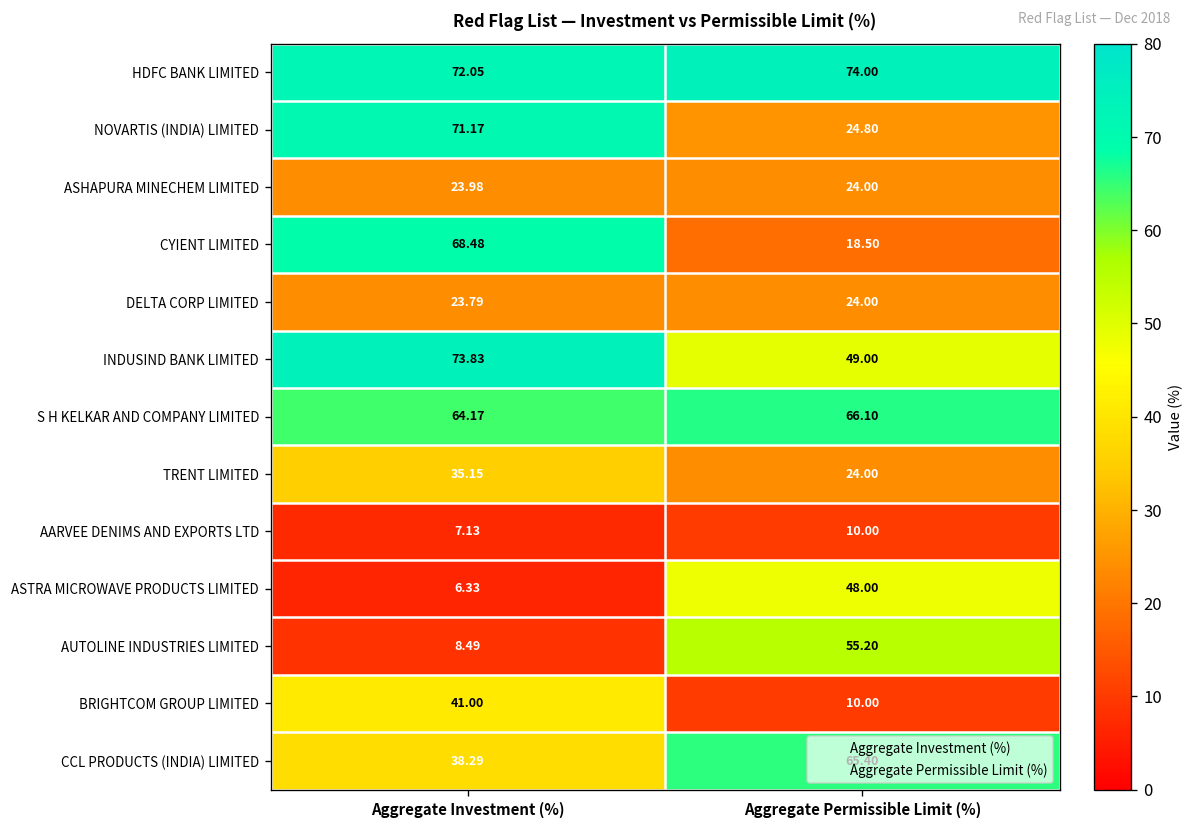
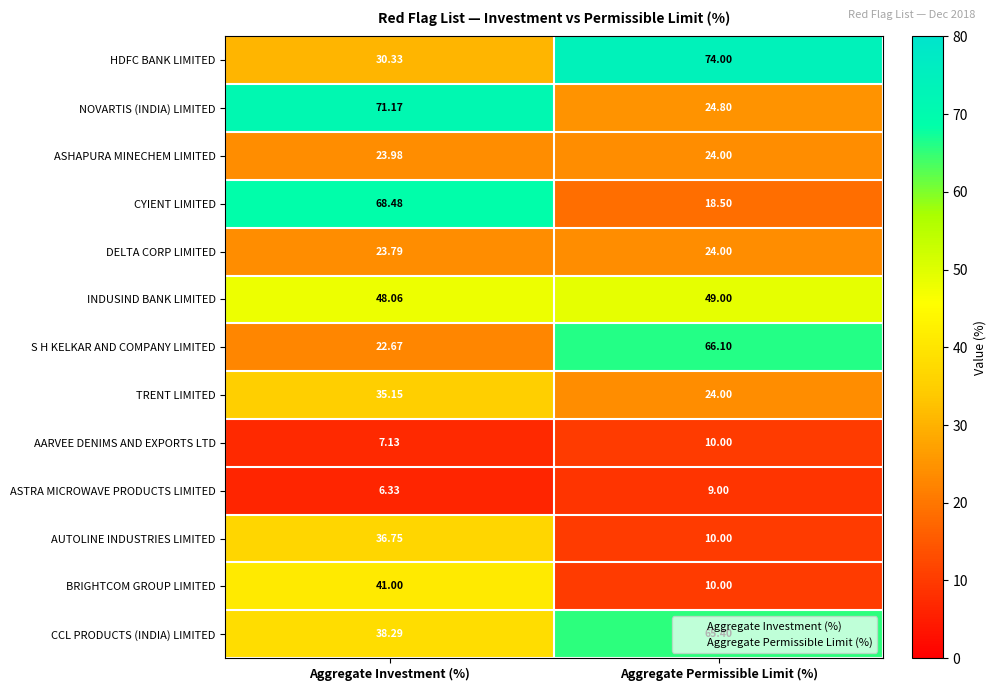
  {
    "HDFC BANK LIMITED": {
-     "Aggregate Investment (%)": 72.05,
+     "Aggregate Investment (%)": 30.33,
      "Aggregate Permissible Limit (%)": 74.00
    },
    "NOVARTIS (INDIA) LIMITED": {
      "Aggregate Investment (%)": 71.17,
      "Aggregate Permissible Limit (%)": 24.80
    },
    "ASHAPURA MINECHEM LIMITED": {
      "Aggregate Investment (%)": 23.98,
      "Aggregate Permissible Limit (%)": 24.00
    },
    "CYIENT LIMITED": {
      "Aggregate Investment (%)": 68.48,
      "Aggregate Permissible Limit (%)": 18.50
    },
    "DELTA CORP LIMITED": {
      "Aggregate Investment (%)": 23.79,
      "Aggregate Permissible Limit (%)": 24.00
    },
    "INDUSIND BANK LIMITED": {
-     "Aggregate Investment (%)": 73.83,
+     "Aggregate Investment (%)": 48.06,
      "Aggregate Permissible Limit (%)": 49.00
    },
    "S H KELKAR AND COMPANY LIMITED": {
-     "Aggregate Investment (%)": 64.17,
+     "Aggregate Investment (%)": 22.67,
      "Aggregate Permissible Limit (%)": 66.10
    },
    "TRENT LIMITED": {
      "Aggregate Investment (%)": 35.15,
      "Aggregate Permissible Limit (%)": 24.00
    },
    "AARVEE DENIMS AND EXPORTS LTD": {
      "Aggregate Investment (%)": 7.13,
      "Aggregate Permissible Limit (%)": 10.00
    },
    "ASTRA MICROWAVE PRODUCTS LIMITED": {
      "Aggregate Investment (%)": 6.33,
-     "Aggregate Permissible Limit (%)": 48.00
+     "Aggregate Permissible Limit (%)": 9.00
    },
    "AUTOLINE INDUSTRIES LIMITED": {
-     "Aggregate Investment (%)": 8.49,
-     "Aggregate Permissible Limit (%)": 55.20
+     "Aggregate Investment (%)": 36.75,
+     "Aggregate Permissible Limit (%)": 10.00
    },
    "BRIGHTCOM GROUP LIMITED": {
      "Aggregate Investment (%)": 41.00,
      "Aggregate Permissible Limit (%)": 10.00
    },
    "CCL PRODUCTS (INDIA) LIMITED": {
      "Aggregate Investment (%)": 38.29
    }
  }
